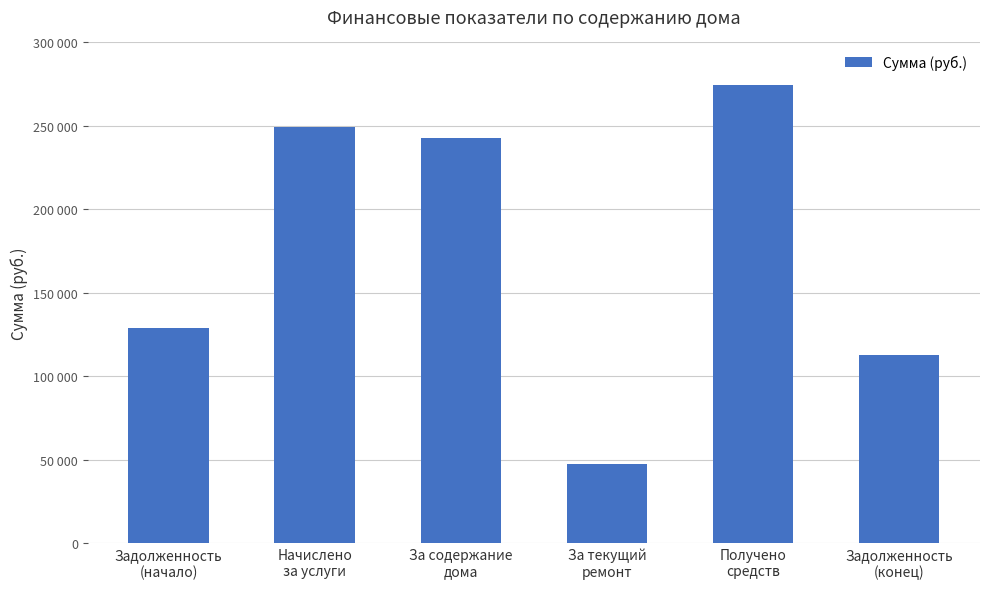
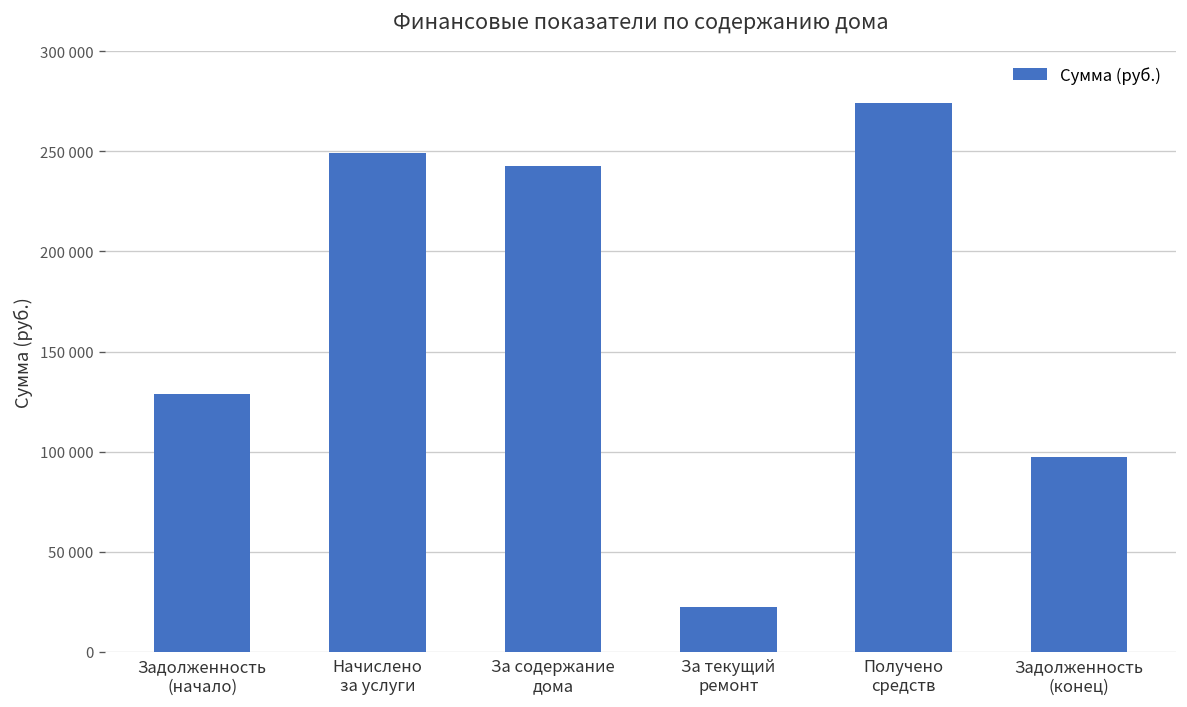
  {
    "Задолженность (начало)": 129000,
    "Начислено за услуги": 249000,
    "За содержание дома": 243000,
-   "За текущий ремонт": 47000,
+   "За текущий ремонт": 22000,
    "Получено средств": 274000,
-   "Задолженность (конец)": 113000
+   "Задолженность (конец)": 97000
  }
